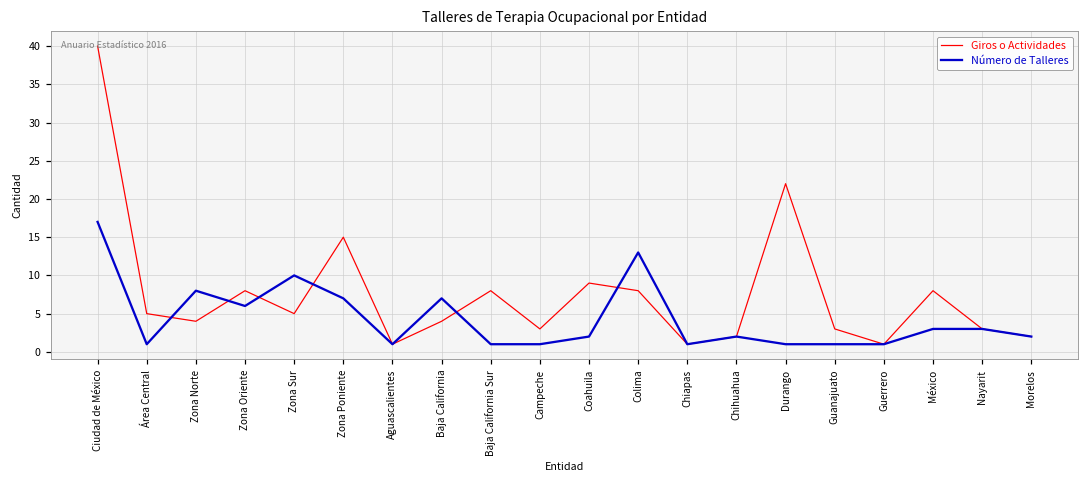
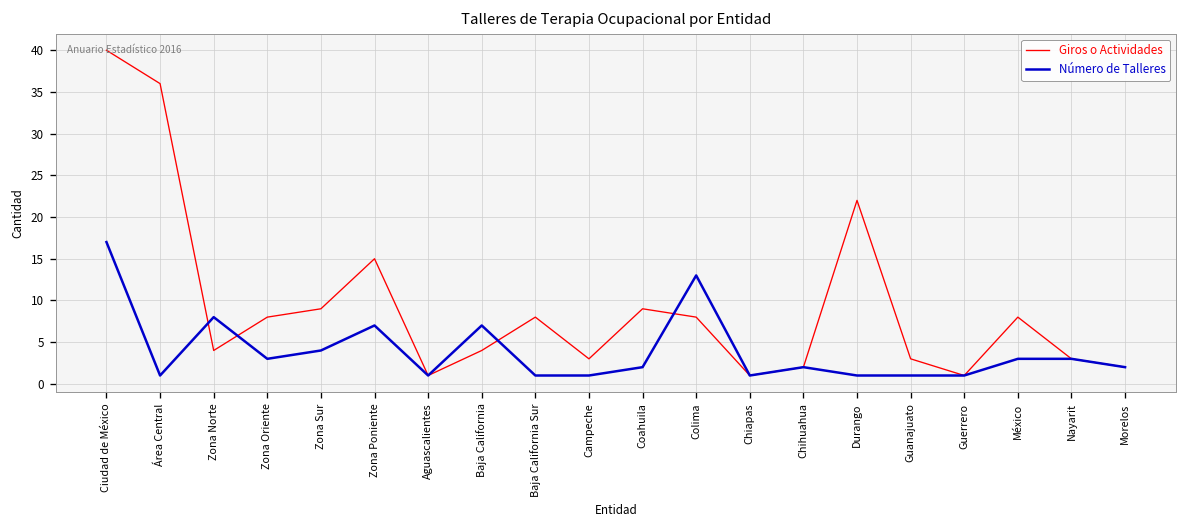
  {
    "Giros o Actividades": {
-     "Área Central": 5,
+     "Área Central": 36,
      "Zona Norte": 4,
      "Zona Oriente": 8,
-     "Zona Sur": 5,
+     "Zona Sur": 9,
      "Zona Poniente": 15,
      "Baja California": 4,
      "Baja California Sur": 8,
      "Campeche": 3,
      "Coahuila": 9,
      "Colima": 8,
      "Durango": 22,
      "Guanajuato": 3,
      "México": 8
    },
    "Número de Talleres": {
      "Ciudad de México": 17,
      "Área Central": 1,
      "Zona Norte": 8,
-     "Zona Oriente": 6,
-     "Zona Sur": 10,
+     "Zona Oriente": 3,
+     "Zona Sur": 4,
      "Zona Poniente": 7,
      "Baja California": 7,
      "Baja California Sur": 1,
      "Campeche": 1,
      "Coahuila": 2,
      "Colima": 13,
      "Durango": 1,
      "Guanajuato": 1,
      "México": 3
    }
  }
